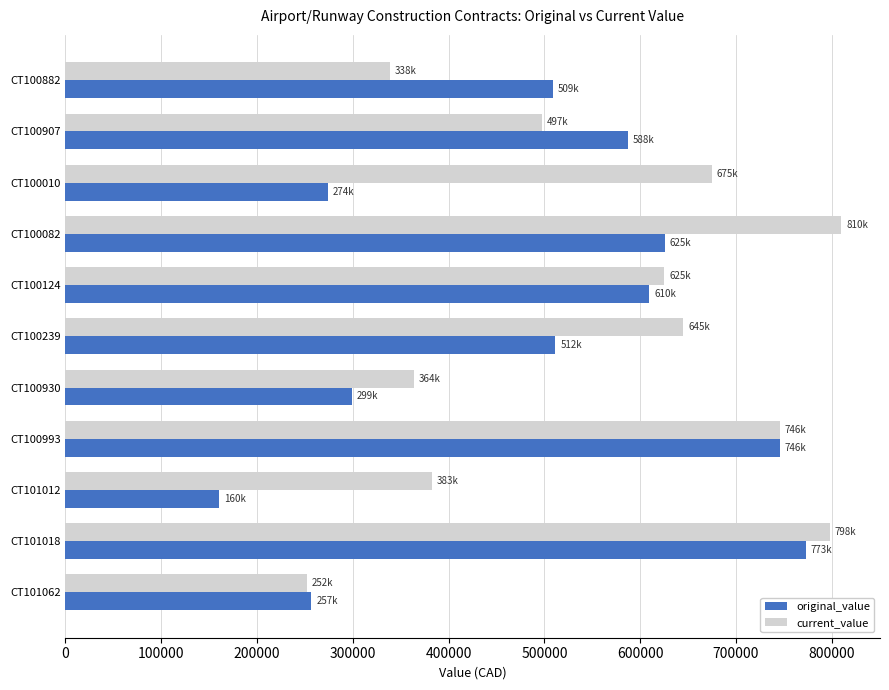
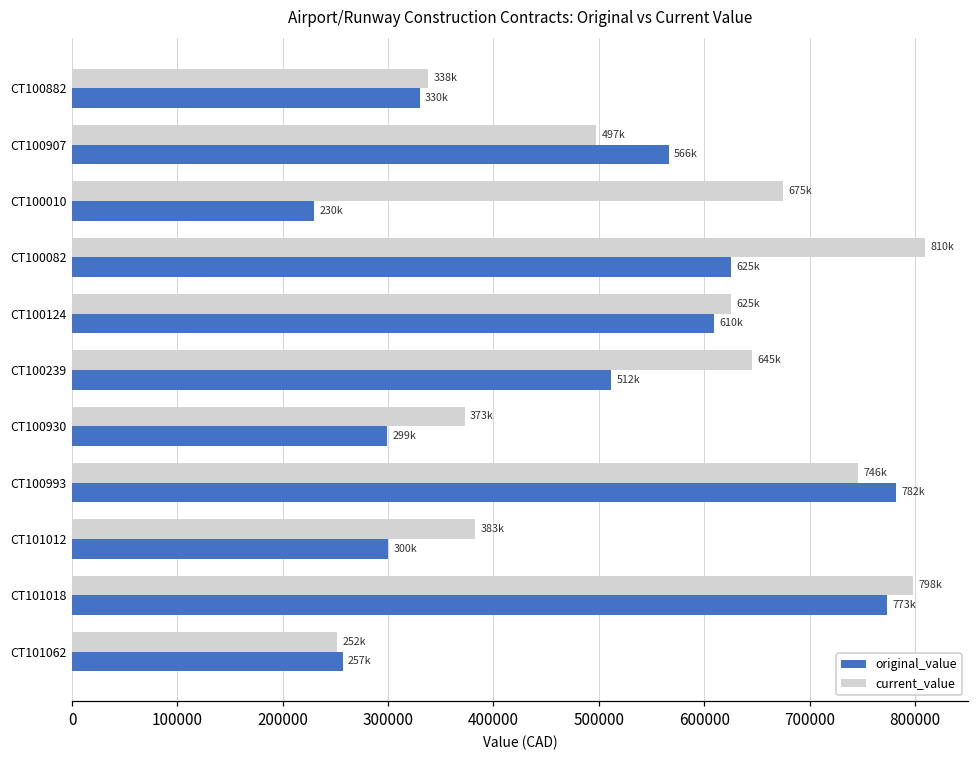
  {
    "original_value": {
-     "CT100882": "509k",
-     "CT100907": "588k",
-     "CT100010": "274k",
+     "CT100882": "330k",
+     "CT100907": "566k",
+     "CT100010": "230k",
      "CT100082": "625k",
      "CT100124": "610k",
      "CT100239": "512k",
      "CT100930": "299k",
-     "CT100993": "746k",
-     "CT101012": "160k",
+     "CT100993": "782k",
+     "CT101012": "300k",
      "CT101018": "773k",
      "CT101062": "257k"
    },
    "current_value": {
      "CT100882": "338k",
      "CT100907": "497k",
      "CT100010": "675k",
      "CT100082": "810k",
      "CT100124": "625k",
      "CT100239": "645k",
-     "CT100930": "364k",
+     "CT100930": "373k",
      "CT100993": "746k",
      "CT101012": "383k",
      "CT101018": "798k",
      "CT101062": "252k"
    }
  }
